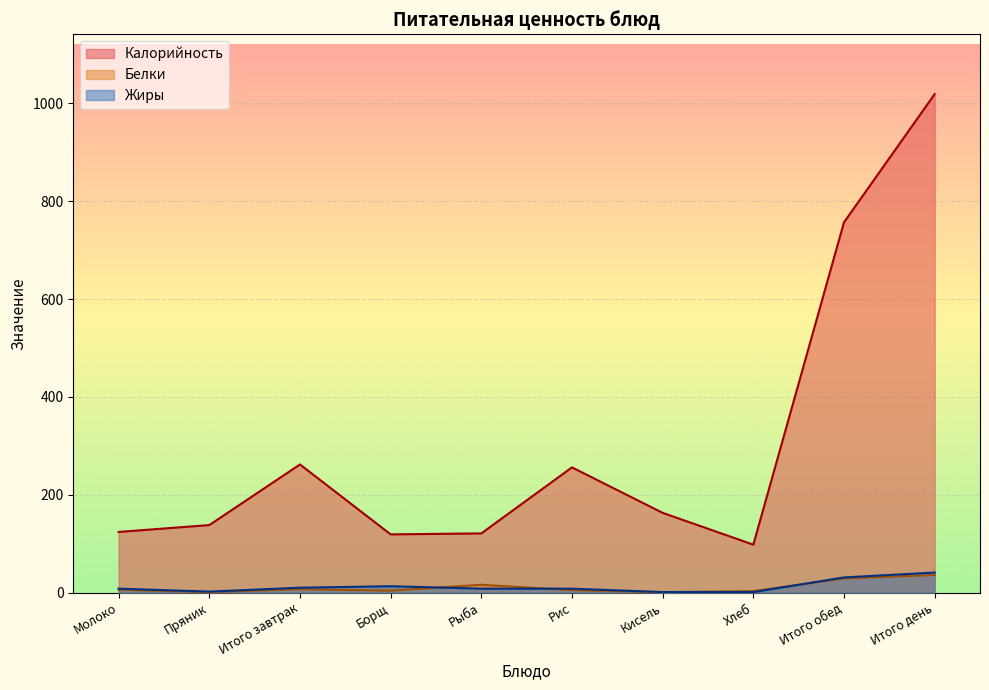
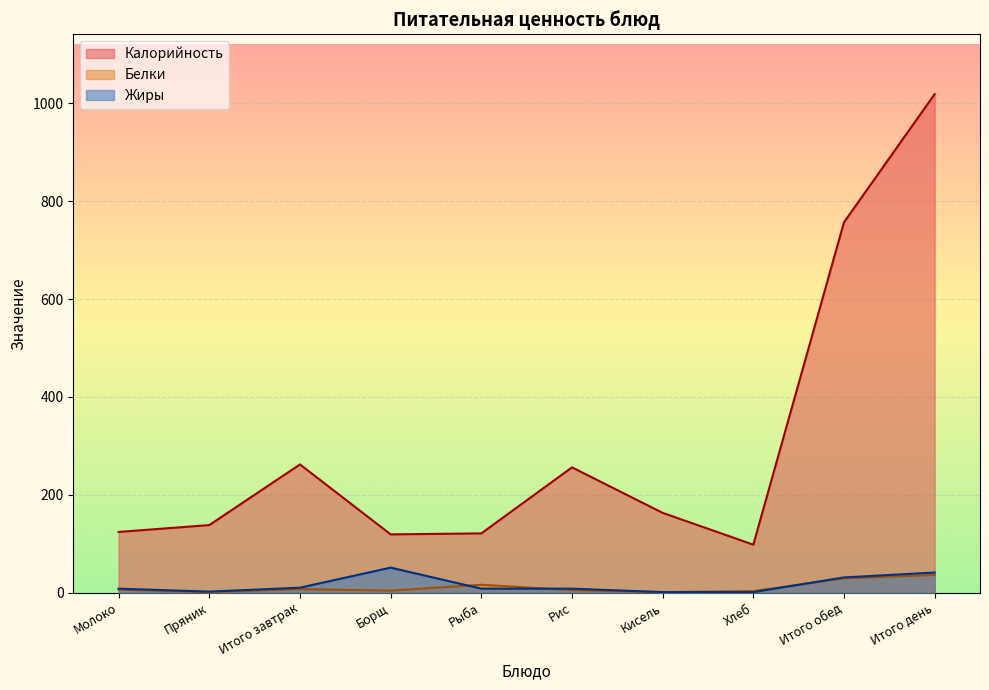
  {
    "Жиры": {
-     "Борщ": 10,
+     "Борщ": 50,
      "Рыба": 10
    }
  }
